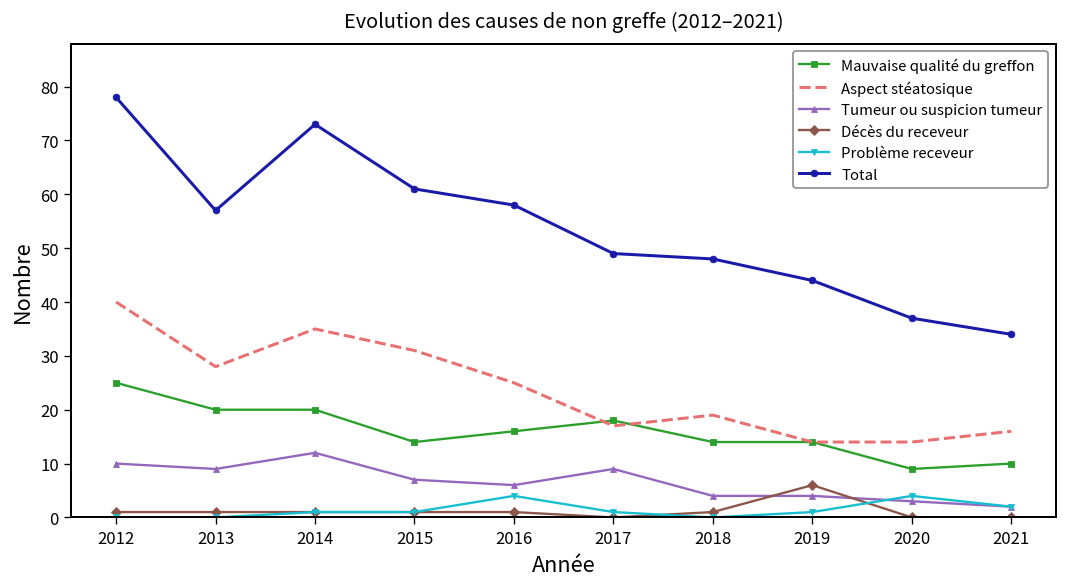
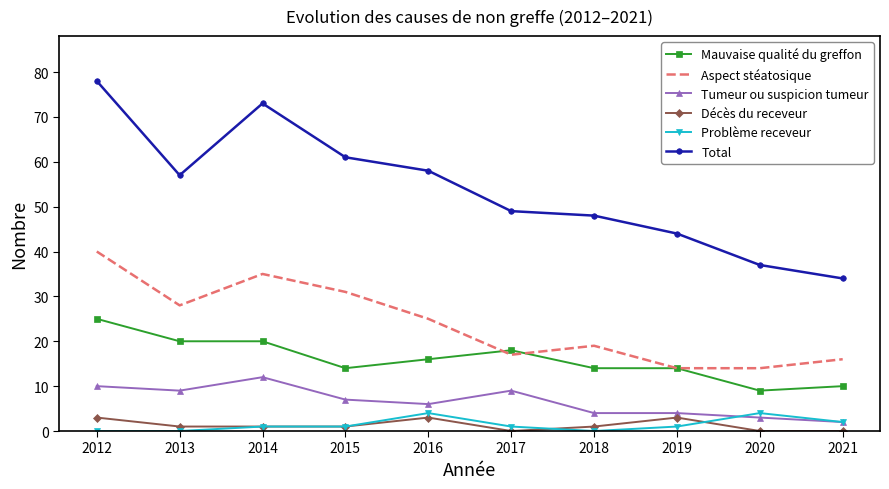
  {
    "Mauvaise qualité du greffon": {
      "2012": 25,
      "2013": 20,
      "2014": 20,
      "2015": 14,
      "2016": 16,
      "2017": 18,
      "2018": 14,
      "2020": 9,
      "2021": 10
    },
    "Aspect stéatosique": {
      "2012": 40,
      "2013": 28,
      "2014": 35,
      "2015": 31,
      "2016": 25,
      "2017": 17,
      "2018": 19,
      "2020": 14,
      "2021": 16
    },
    "Tumeur ou suspicion tumeur": {
      "2012": 10,
      "2013": 9,
      "2014": 12,
      "2015": 7,
      "2016": 6,
      "2017": 9,
      "2018": 4,
      "2019": 4,
      "2020": 3
    },
    "Décès du receveur": {
-     "2012": 1,
+     "2012": 3,
      "2013": 1,
-     "2016": 1,
+     "2016": 3,
      "2017": 0,
      "2018": 1,
-     "2019": 6,
+     "2019": 3,
      "2020": 0,
      "2021": 0
    },
    "Problème receveur": {
      "2012": 0,
      "2013": 0,
      "2016": 4,
      "2017": 1,
      "2018": 0,
      "2019": 1,
      "2020": 4
    },
    "Total": {
      "2012": 78,
      "2013": 57,
      "2014": 73,
      "2015": 61,
      "2016": 58,
      "2017": 49,
      "2018": 48,
      "2019": 44,
      "2020": 37,
      "2021": 34
    }
  }
